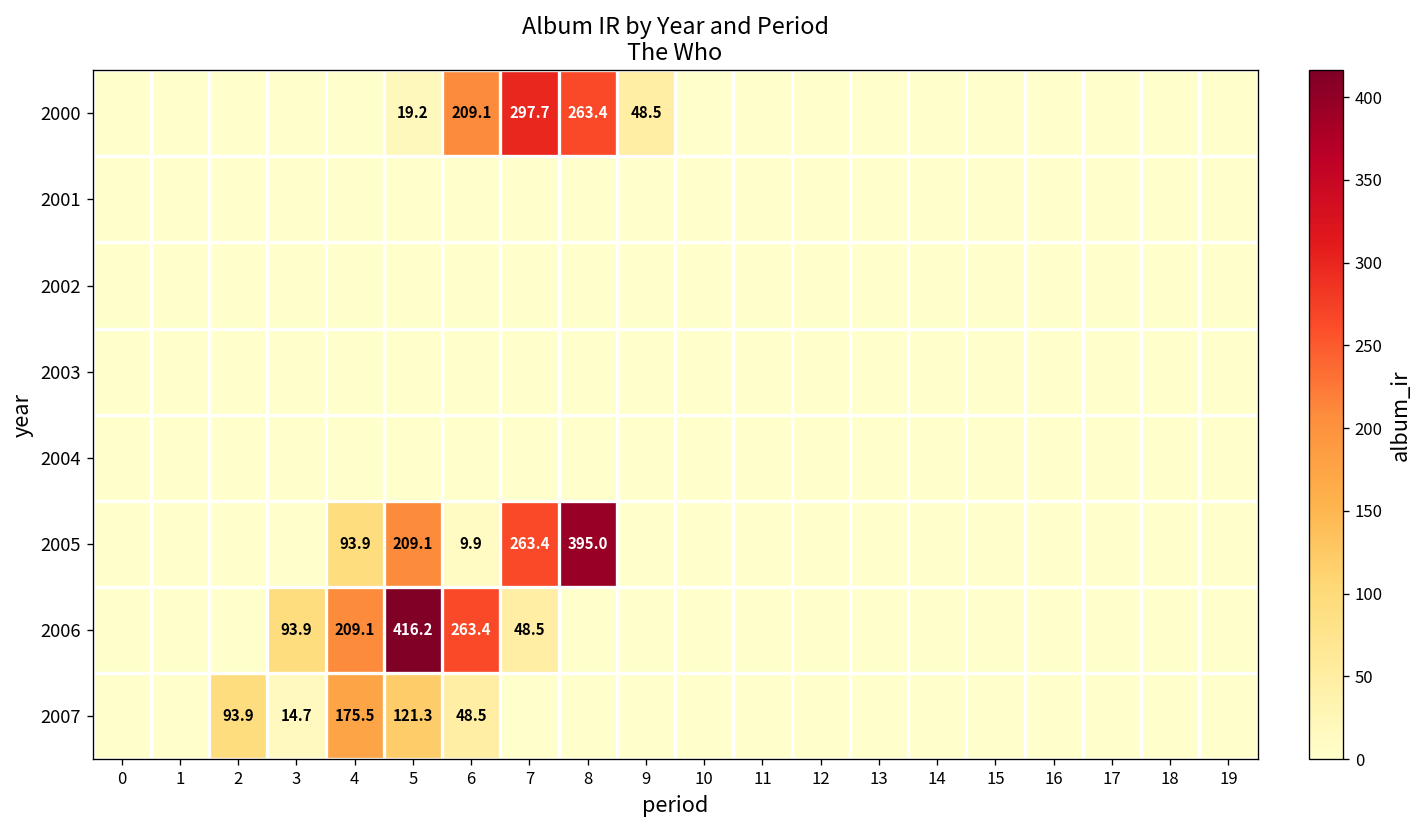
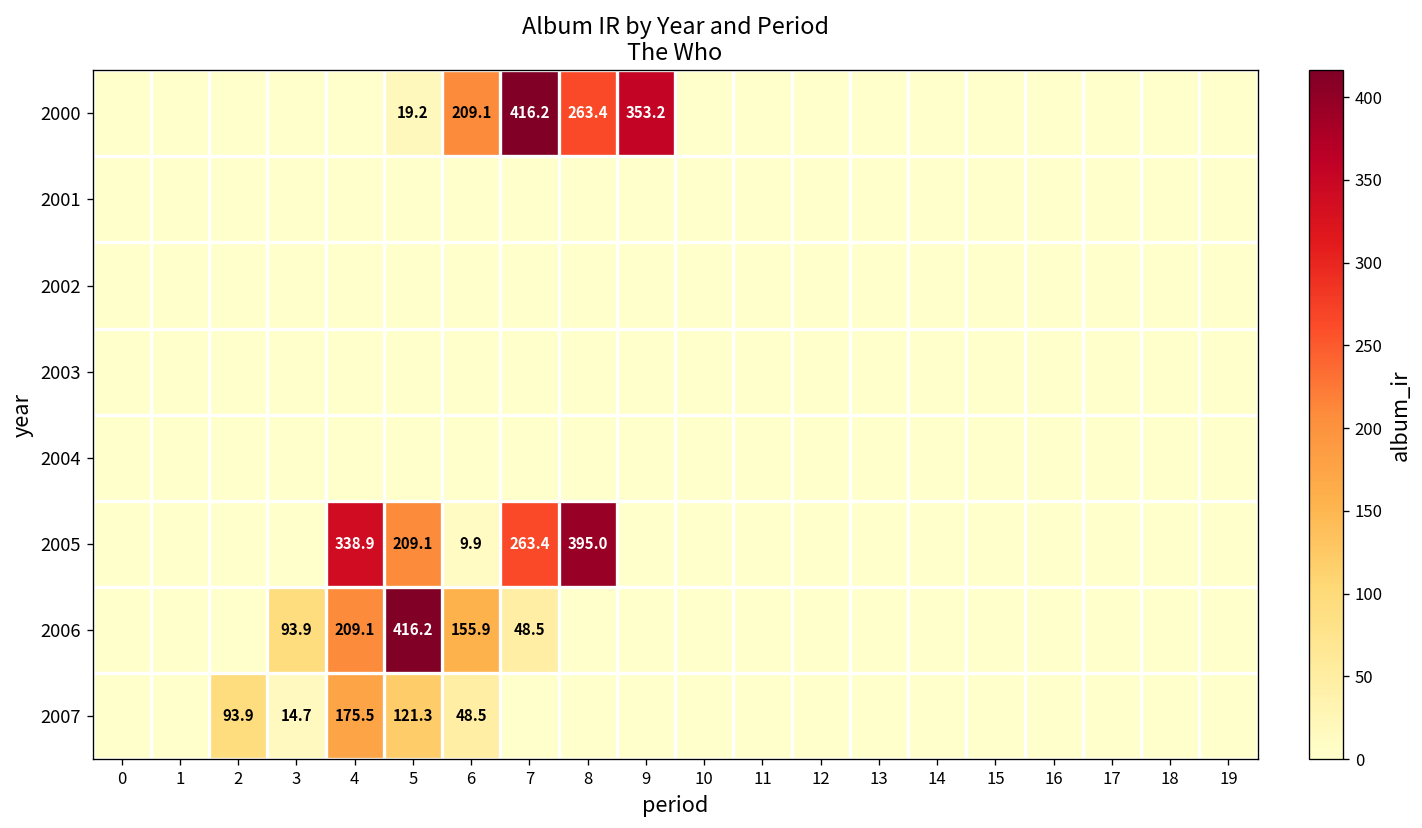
  {
    "2000": {
      "5": 19.2,
      "6": 209.1,
-     "7": 297.7,
+     "7": 416.2,
      "8": 263.4,
-     "9": 48.5
+     "9": 353.2
    },
    "2005": {
-     "4": 93.9,
+     "4": 338.9,
      "5": 209.1,
      "6": 9.9,
      "7": 263.4,
      "8": 395.0
    },
    "2006": {
      "3": 93.9,
      "4": 209.1,
      "5": 416.2,
-     "6": 263.4,
+     "6": 155.9,
      "7": 48.5
    },
    "2007": {
      "2": 93.9,
      "3": 14.7,
      "4": 175.5,
      "5": 121.3,
      "6": 48.5
    }
  }
